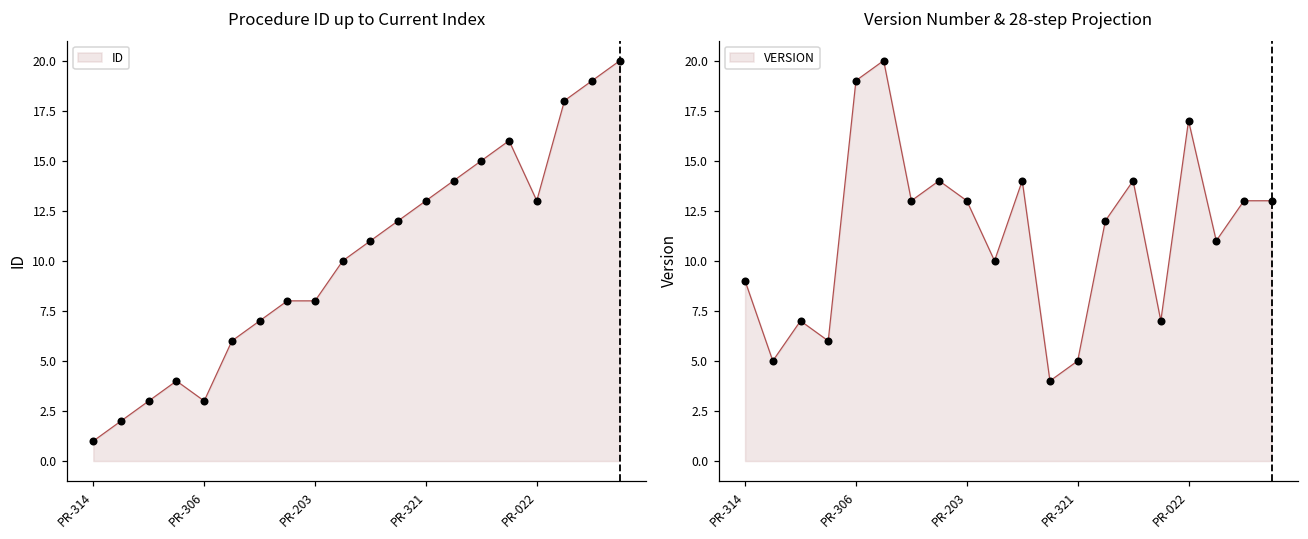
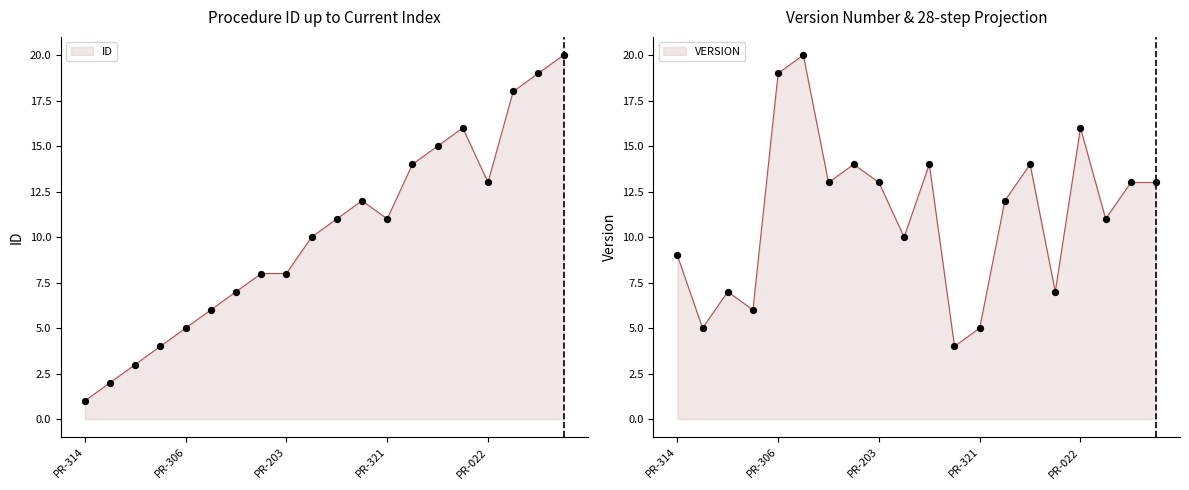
  {
    "Procedure ID up to Current Index": {
      "PR-314": 1,
-     "PR-306": 3,
+     "PR-306": 5,
      "PR-203": 8,
-     "PR-321": 13,
+     "PR-321": 11,
      "PR-022": 13
    },
    "Version Number & 28-step Projection": {
      "PR-314": 9,
      "PR-306": 19,
      "PR-203": 13,
      "PR-321": 5,
-     "PR-022": 17
+     "PR-022": 16
    }
  }
